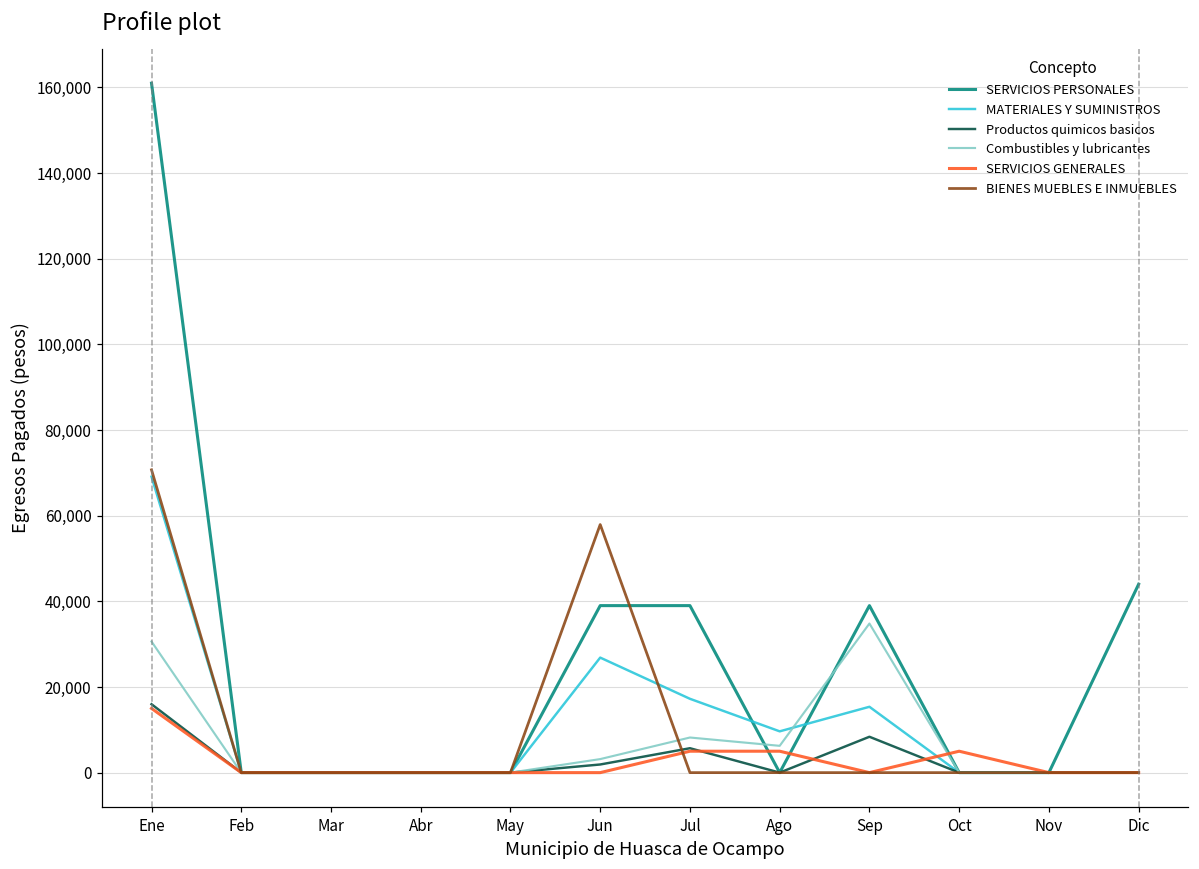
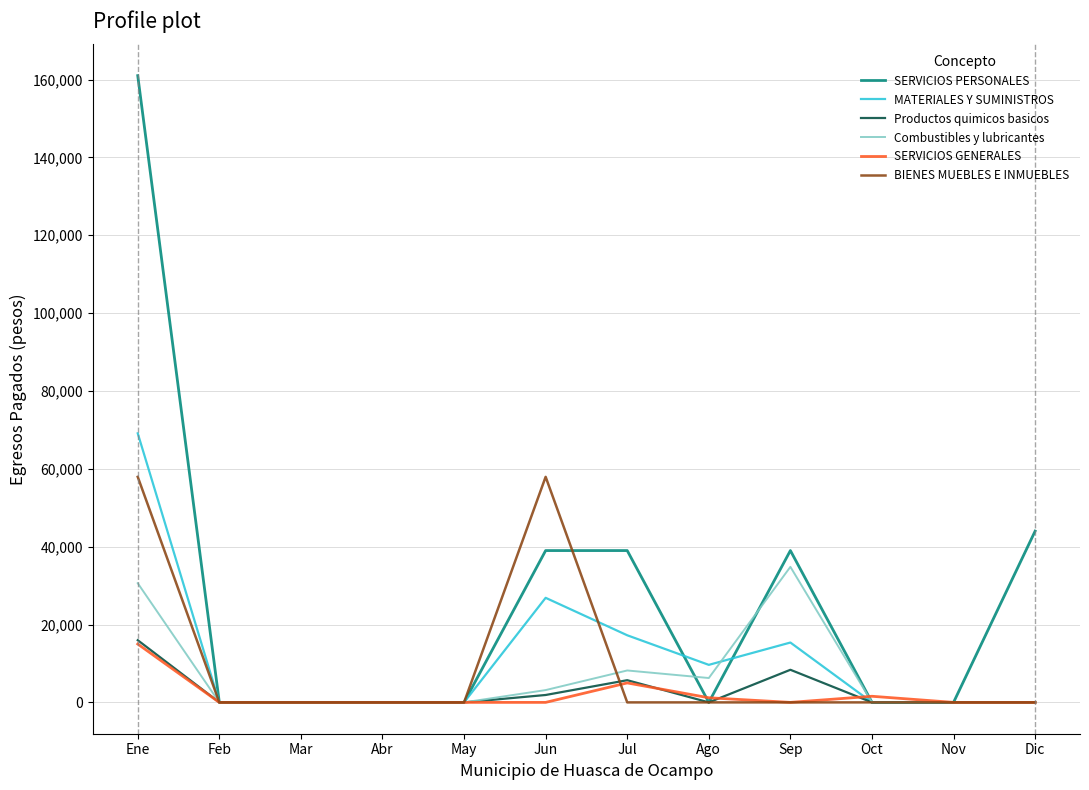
  {
    "SERVICIOS PERSONALES": {
      "Ene": "161,000",
      "Jun": "39,000",
      "Jul": "39,000",
      "Sep": "39,000",
      "Dic": "44,000"
    },
    "MATERIALES Y SUMINISTROS": {
      "Ene": "69,000",
      "Jun": "27,000",
      "Jul": "17,000",
      "Ago": "10,000",
      "Sep": "15,000"
    },
    "Productos quimicos basicos": {
      "Ene": "16,000",
      "Jun": "2,000",
      "Jul": "6,000",
      "Sep": "8,000"
    },
    "Combustibles y lubricantes": {
      "Ene": "31,000",
      "Jun": "3,000",
      "Jul": "8,000",
      "Ago": "6,000",
      "Sep": "35,000"
    },
    "SERVICIOS GENERALES": {
      "Ene": "15,000",
      "Jun": "0",
      "Jul": "5,000",
-     "Ago": "5,000",
-     "Oct": "5,000"
+     "Ago": "1,000",
+     "Oct": "2,000"
    },
    "BIENES MUEBLES E INMUEBLES": {
-     "Ene": "71,000",
+     "Ene": "58,000",
      "Jun": "58,000",
      "Jul": "0"
    }
  }
